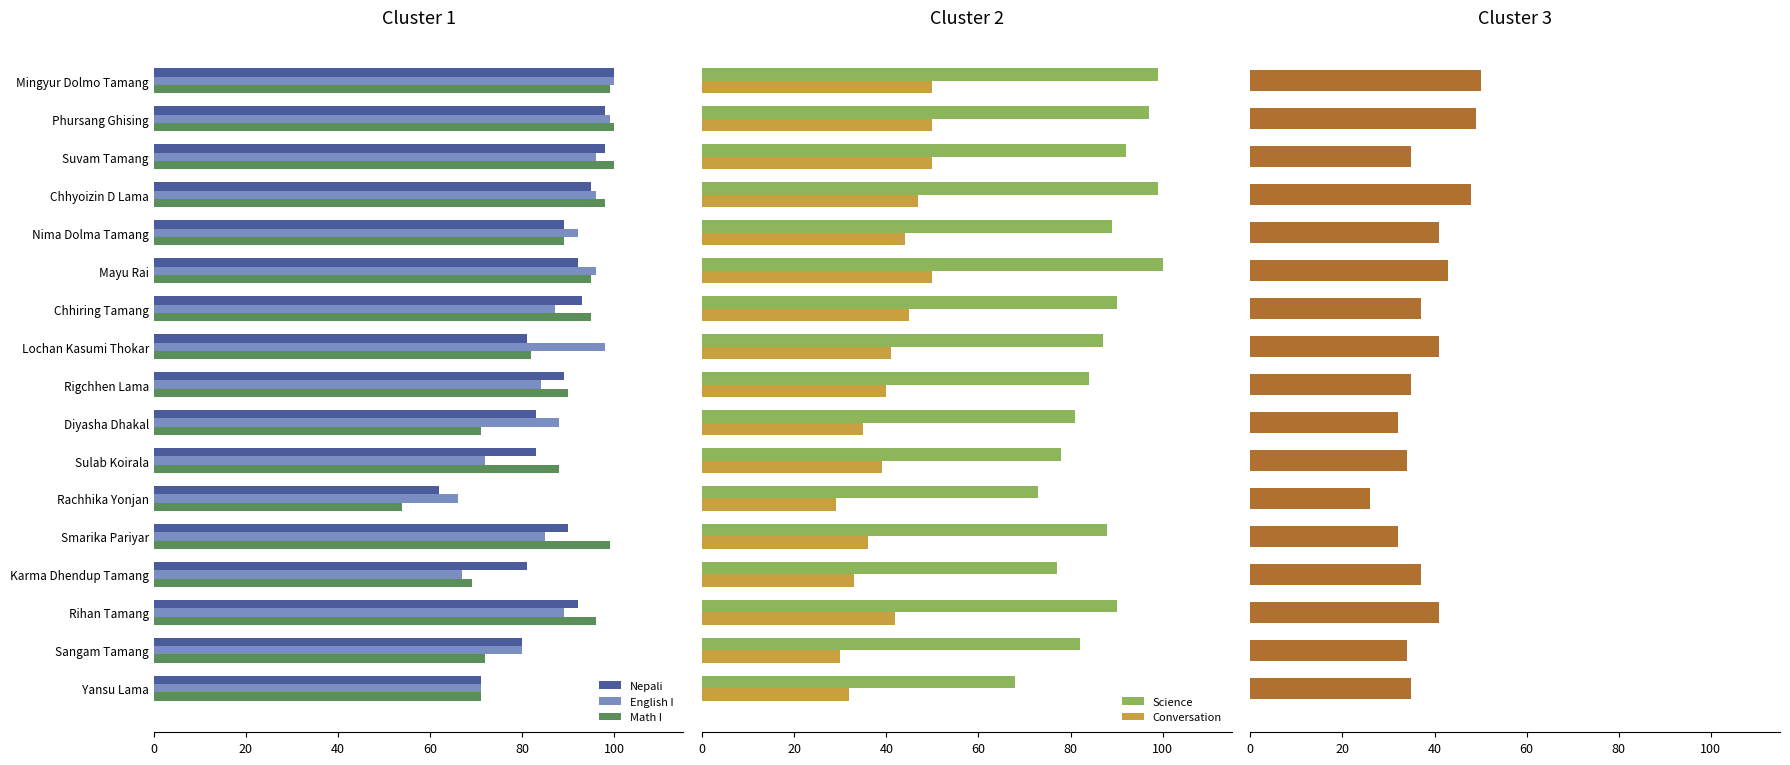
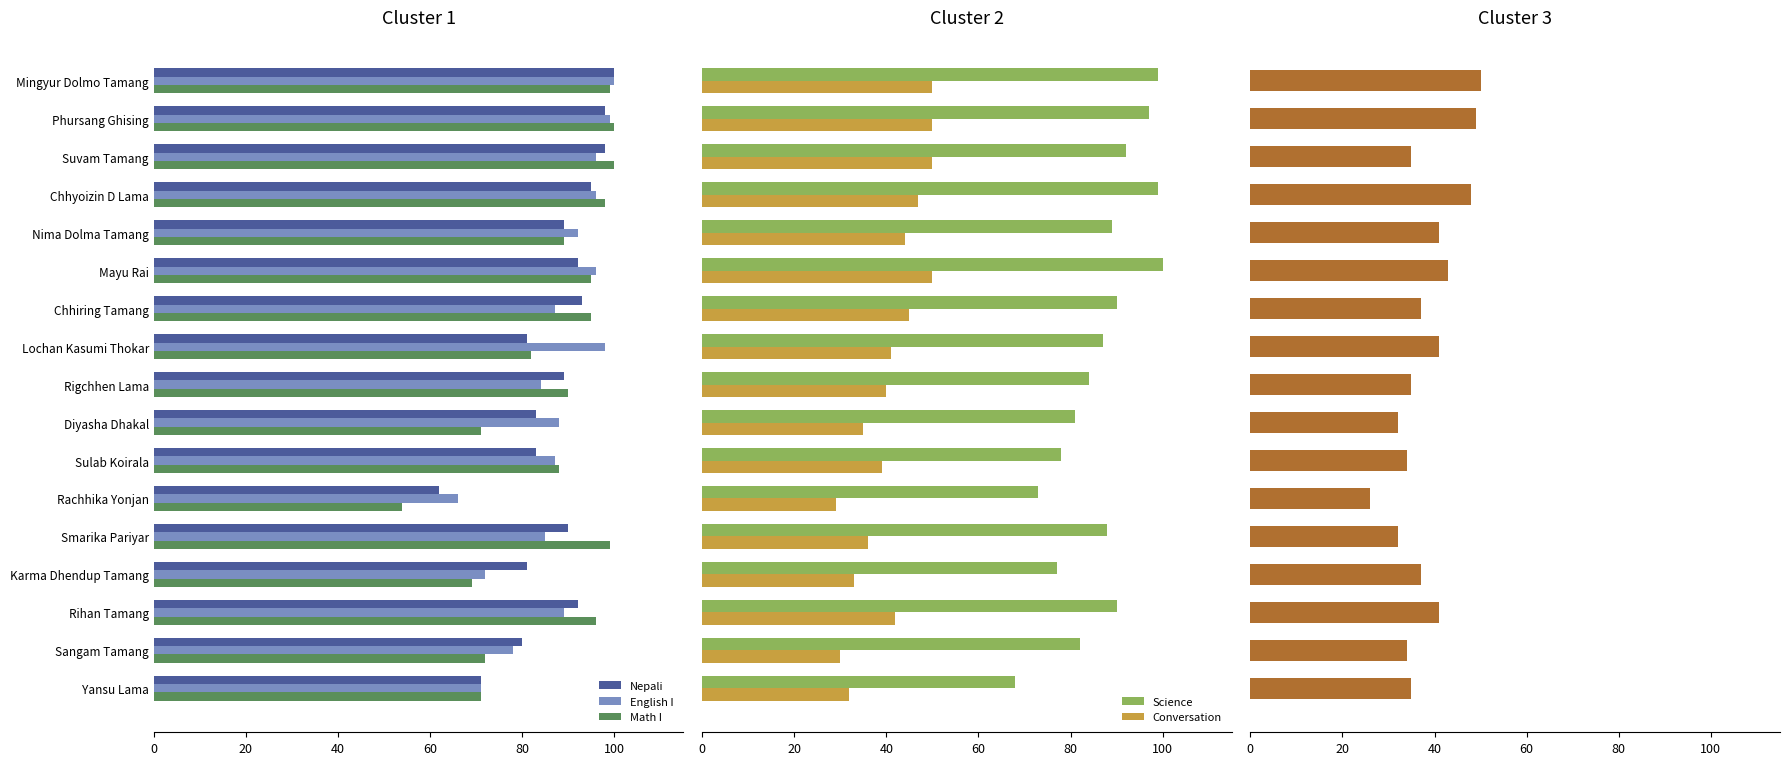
  {
    "Cluster 1": {
      "Nepali": {
        "Mingyur Dolmo Tamang": 100,
        "Phursang Ghising": 98,
        "Suvam Tamang": 98,
        "Chhyoizin D Lama": 95,
        "Nima Dolma Tamang": 89,
        "Mayu Rai": 92,
        "Chhiring Tamang": 93,
        "Lochan Kasumi Thokar": 81,
        "Rigchhen Lama": 89,
        "Diyasha Dhakal": 83,
        "Sulab Koirala": 83,
        "Rachhika Yonjan": 62,
        "Smarika Pariyar": 90,
        "Karma Dhendup Tamang": 81,
        "Rihan Tamang": 92,
        "Sangam Tamang": 80,
        "Yansu Lama": 71
      },
      "English I": {
        "Mingyur Dolmo Tamang": 100,
        "Phursang Ghising": 99,
        "Suvam Tamang": 96,
        "Chhyoizin D Lama": 96,
        "Nima Dolma Tamang": 92,
        "Mayu Rai": 96,
        "Chhiring Tamang": 87,
        "Lochan Kasumi Thokar": 98,
        "Rigchhen Lama": 84,
        "Diyasha Dhakal": 88,
-       "Sulab Koirala": 72,
+       "Sulab Koirala": 87,
        "Rachhika Yonjan": 66,
        "Smarika Pariyar": 85,
-       "Karma Dhendup Tamang": 67,
+       "Karma Dhendup Tamang": 72,
        "Rihan Tamang": 89,
-       "Sangam Tamang": 80,
+       "Sangam Tamang": 78,
        "Yansu Lama": 71
      },
      "Math I": {
        "Mingyur Dolmo Tamang": 99,
        "Phursang Ghising": 100,
        "Suvam Tamang": 100,
        "Chhyoizin D Lama": 98,
        "Nima Dolma Tamang": 89,
        "Mayu Rai": 95,
        "Chhiring Tamang": 95,
        "Lochan Kasumi Thokar": 82,
        "Rigchhen Lama": 90,
        "Diyasha Dhakal": 71,
        "Sulab Koirala": 88,
        "Rachhika Yonjan": 54,
        "Smarika Pariyar": 99,
        "Karma Dhendup Tamang": 69,
        "Rihan Tamang": 96,
        "Sangam Tamang": 72,
        "Yansu Lama": 71
      }
    }
  }
